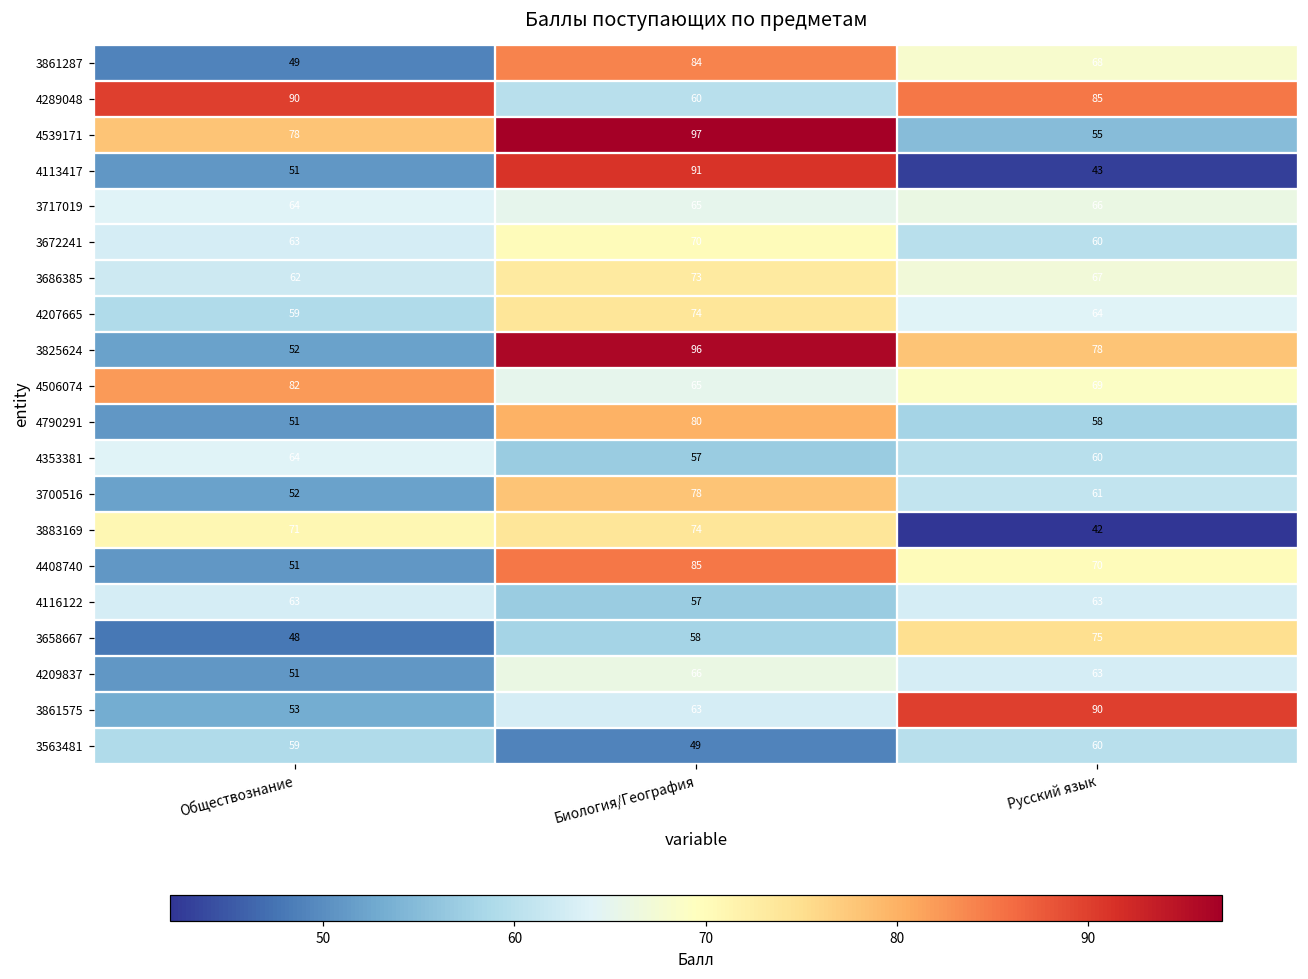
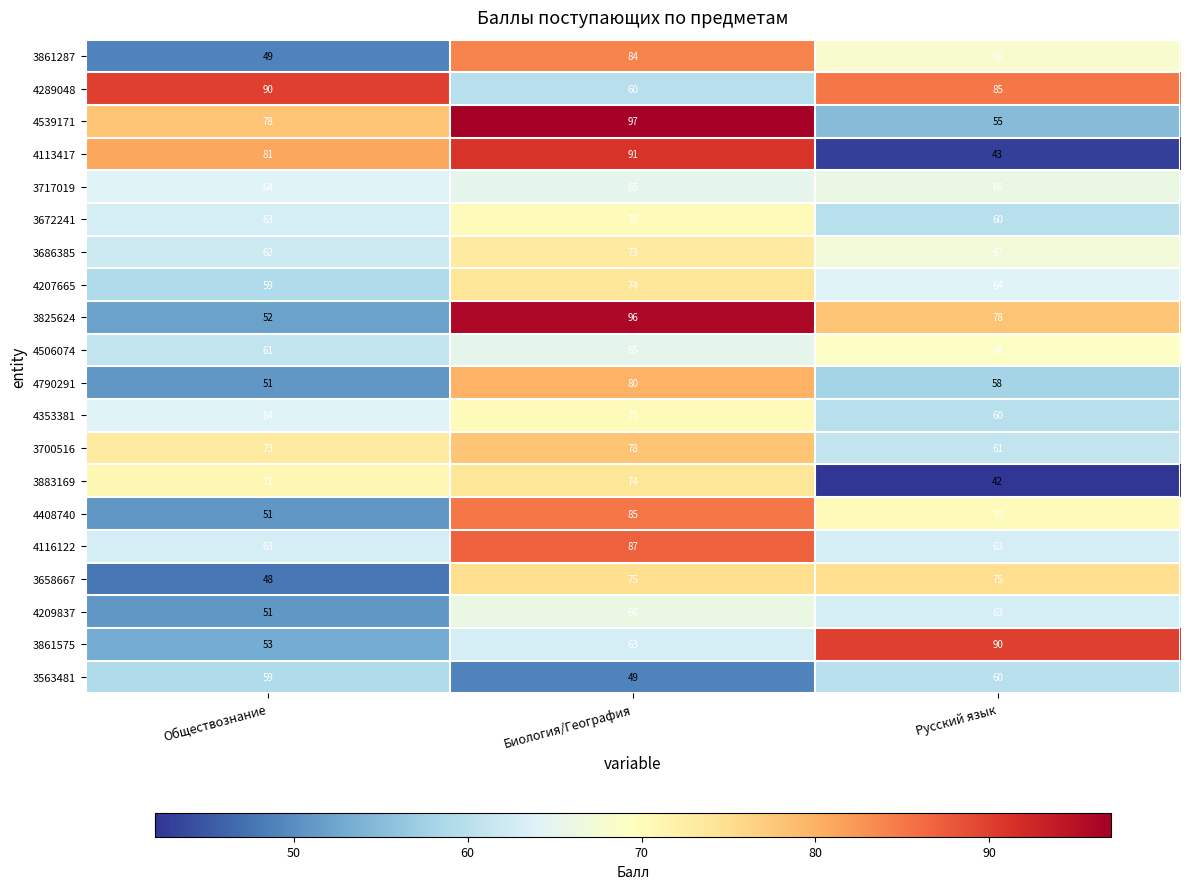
  {
    "3861287": {
      "Обществознание": 49,
      "Биология/География": 84,
      "Русский язык": 68
    },
    "4289048": {
      "Обществознание": 90,
      "Биология/География": 60,
      "Русский язык": 85
    },
    "4539171": {
      "Обществознание": 78,
      "Биология/География": 97,
      "Русский язык": 55
    },
    "4113417": {
-     "Обществознание": 51,
+     "Обществознание": 81,
      "Биология/География": 91,
      "Русский язык": 43
    },
    "3672241": {
      "Биология/География": 70,
      "Русский язык": 60
    },
    "3686385": {
      "Обществознание": 62,
      "Биология/География": 73
    },
    "4207665": {
      "Обществознание": 59,
      "Биология/География": 74
    },
    "3825624": {
      "Обществознание": 52,
      "Биология/География": 96,
      "Русский язык": 78
    },
    "4506074": {
-     "Обществознание": 82,
+     "Обществознание": 61,
      "Русский язык": 69
    },
    "4790291": {
      "Обществознание": 51,
      "Биология/География": 80,
      "Русский язык": 58
    },
    "4353381": {
-     "Биология/География": 57,
+     "Биология/География": 70,
      "Русский язык": 60
    },
    "3700516": {
-     "Обществознание": 52,
+     "Обществознание": 73,
      "Биология/География": 78,
      "Русский язык": 61
    },
    "3883169": {
      "Обществознание": 71,
      "Биология/География": 74,
      "Русский язык": 42
    },
    "4408740": {
      "Обществознание": 51,
      "Биология/География": 85,
      "Русский язык": 70
    },
    "4116122": {
-     "Биология/География": 57
+     "Биология/География": 87
    },
    "3658667": {
      "Обществознание": 48,
-     "Биология/География": 58,
+     "Биология/География": 75,
      "Русский язык": 75
    },
    "4209837": {
      "Обществознание": 51
    },
    "3861575": {
      "Обществознание": 53,
      "Русский язык": 90
    },
    "3563481": {
      "Обществознание": 59,
      "Биология/География": 49,
      "Русский язык": 60
    }
  }
